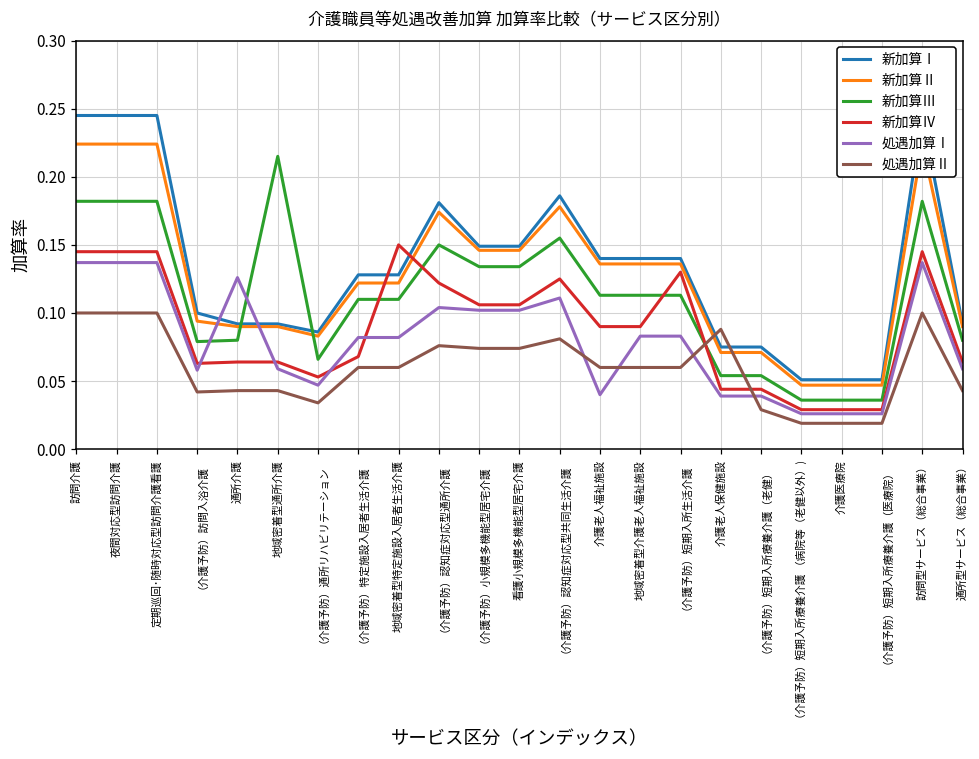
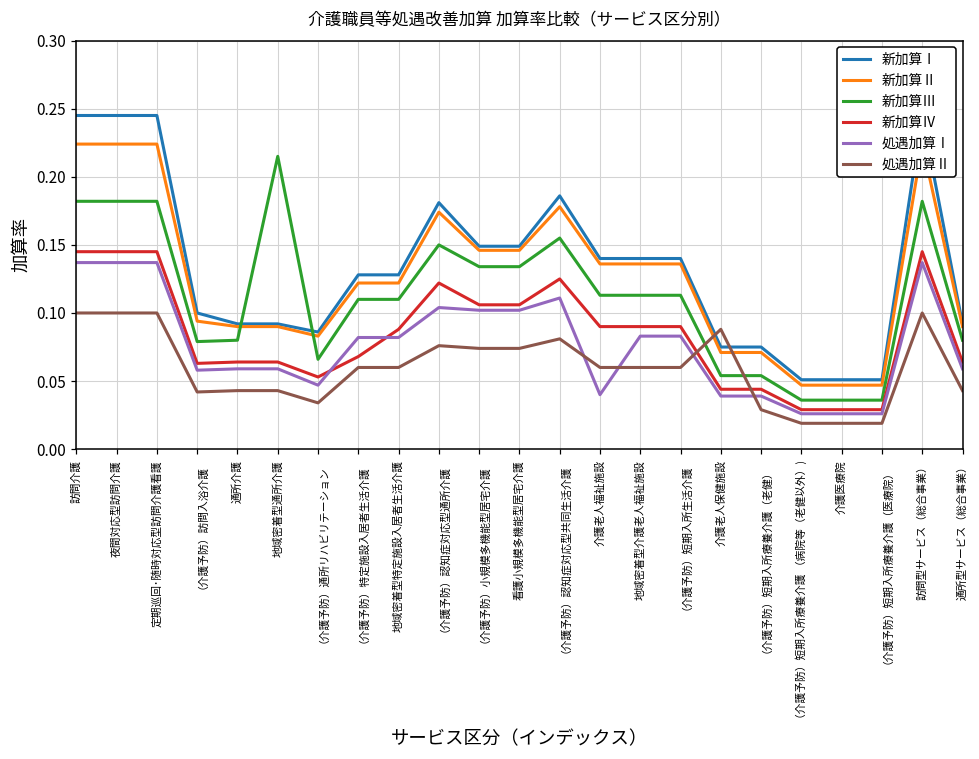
  {
    "新加算Ⅰ": {
      "訪問介護": 0.245,
      "夜間対応型訪問介護": 0.245,
      "定期巡回･随時対応型訪問介護看護": 0.245,
      "（介護予防）訪問入浴介護": 0.100,
      "（介護予防）通所リハビリテーション": 0.086,
      "（介護予防）特定施設入居者生活介護": 0.128,
      "地域密着型特定施設入居者生活介護": 0.128,
      "（介護予防）認知症対応型通所介護": 0.181,
      "（介護予防）小規模多機能型居宅介護": 0.149,
      "看護小規模多機能型居宅介護": 0.149,
      "（介護予防）認知症対応型共同生活介護": 0.186,
      "介護老人福祉施設": 0.140,
      "地域密着型介護老人福祉施設": 0.140,
      "（介護予防）短期入所生活介護": 0.140,
      "介護老人保健施設": 0.075,
      "（介護予防）短期入所療養介護（老健）": 0.075,
      "（介護予防）短期入所療養介護 （病院等（老健以外）)": 0.051,
      "介護医療院": 0.051,
      "（介護予防）短期入所療養介護（医療院）": 0.051
    },
    "新加算Ⅱ": {
      "訪問介護": 0.224,
      "夜間対応型訪問介護": 0.224,
      "定期巡回･随時対応型訪問介護看護": 0.224,
      "（介護予防）訪問入浴介護": 0.094,
      "（介護予防）通所リハビリテーション": 0.083,
      "（介護予防）特定施設入居者生活介護": 0.122,
      "地域密着型特定施設入居者生活介護": 0.122,
      "（介護予防）認知症対応型通所介護": 0.174,
      "（介護予防）小規模多機能型居宅介護": 0.146,
      "看護小規模多機能型居宅介護": 0.146,
      "（介護予防）認知症対応型共同生活介護": 0.178,
      "介護老人福祉施設": 0.136,
      "地域密着型介護老人福祉施設": 0.136,
      "（介護予防）短期入所生活介護": 0.136,
      "介護老人保健施設": 0.071,
      "（介護予防）短期入所療養介護（老健）": 0.071,
      "（介護予防）短期入所療養介護 （病院等（老健以外）)": 0.047,
      "介護医療院": 0.047,
      "（介護予防）短期入所療養介護（医療院）": 0.047
    },
    "新加算Ⅲ": {
      "訪問介護": 0.182,
      "夜間対応型訪問介護": 0.182,
      "定期巡回･随時対応型訪問介護看護": 0.182,
      "（介護予防）訪問入浴介護": 0.079,
      "通所介護": 0.080,
      "地域密着型通所介護": 0.215,
      "（介護予防）通所リハビリテーション": 0.066,
      "（介護予防）特定施設入居者生活介護": 0.110,
      "地域密着型特定施設入居者生活介護": 0.110,
      "（介護予防）認知症対応型通所介護": 0.150,
      "（介護予防）小規模多機能型居宅介護": 0.134,
      "看護小規模多機能型居宅介護": 0.134,
      "（介護予防）認知症対応型共同生活介護": 0.155,
      "介護老人福祉施設": 0.113,
      "地域密着型介護老人福祉施設": 0.113,
      "（介護予防）短期入所生活介護": 0.113,
      "介護老人保健施設": 0.054,
      "（介護予防）短期入所療養介護（老健）": 0.054,
      "（介護予防）短期入所療養介護 （病院等（老健以外）)": 0.036,
      "介護医療院": 0.036,
      "（介護予防）短期入所療養介護（医療院）": 0.036,
      "訪問型サービス（総合事業）": 0.182,
      "通所型サービス（総合事業）": 0.080
    },
    "新加算Ⅳ": {
      "訪問介護": 0.145,
      "夜間対応型訪問介護": 0.145,
      "定期巡回･随時対応型訪問介護看護": 0.145,
      "（介護予防）訪問入浴介護": 0.063,
      "通所介護": 0.064,
      "地域密着型通所介護": 0.064,
      "（介護予防）通所リハビリテーション": 0.053,
      "（介護予防）特定施設入居者生活介護": 0.068,
-     "地域密着型特定施設入居者生活介護": 0.150,
+     "地域密着型特定施設入居者生活介護": 0.088,
      "（介護予防）認知症対応型通所介護": 0.122,
      "（介護予防）小規模多機能型居宅介護": 0.106,
      "看護小規模多機能型居宅介護": 0.106,
      "（介護予防）認知症対応型共同生活介護": 0.125,
      "介護老人福祉施設": 0.090,
      "地域密着型介護老人福祉施設": 0.090,
-     "（介護予防）短期入所生活介護": 0.13,
+     "（介護予防）短期入所生活介護": 0.09,
      "介護老人保健施設": 0.044,
      "（介護予防）短期入所療養介護（老健）": 0.044,
      "（介護予防）短期入所療養介護 （病院等（老健以外）)": 0.029,
      "介護医療院": 0.029,
      "（介護予防）短期入所療養介護（医療院）": 0.029,
      "訪問型サービス（総合事業）": 0.145,
      "通所型サービス（総合事業）": 0.064
    },
    "処遇加算Ⅰ": {
      "訪問介護": 0.137,
      "夜間対応型訪問介護": 0.137,
      "定期巡回･随時対応型訪問介護看護": 0.137,
      "（介護予防）訪問入浴介護": 0.058,
-     "通所介護": 0.126,
+     "通所介護": 0.059,
      "地域密着型通所介護": 0.059,
      "（介護予防）通所リハビリテーション": 0.047,
      "（介護予防）特定施設入居者生活介護": 0.082,
      "地域密着型特定施設入居者生活介護": 0.082,
      "（介護予防）認知症対応型通所介護": 0.104,
      "（介護予防）小規模多機能型居宅介護": 0.102,
      "看護小規模多機能型居宅介護": 0.102,
      "（介護予防）認知症対応型共同生活介護": 0.111,
      "介護老人福祉施設": 0.040,
      "地域密着型介護老人福祉施設": 0.083,
      "（介護予防）短期入所生活介護": 0.083,
      "介護老人保健施設": 0.039,
      "（介護予防）短期入所療養介護（老健）": 0.039,
      "（介護予防）短期入所療養介護 （病院等（老健以外）)": 0.026,
      "介護医療院": 0.026,
      "（介護予防）短期入所療養介護（医療院）": 0.026,
      "訪問型サービス（総合事業）": 0.137,
      "通所型サービス（総合事業）": 0.059
    },
    "処遇加算Ⅱ": {
      "訪問介護": 0.100,
      "夜間対応型訪問介護": 0.100,
      "定期巡回･随時対応型訪問介護看護": 0.100,
      "（介護予防）訪問入浴介護": 0.042,
      "通所介護": 0.043,
      "地域密着型通所介護": 0.043,
      "（介護予防）通所リハビリテーション": 0.034,
      "（介護予防）特定施設入居者生活介護": 0.060,
      "地域密着型特定施設入居者生活介護": 0.060,
      "（介護予防）認知症対応型通所介護": 0.076,
      "（介護予防）小規模多機能型居宅介護": 0.074,
      "看護小規模多機能型居宅介護": 0.074,
      "（介護予防）認知症対応型共同生活介護": 0.081,
      "介護老人福祉施設": 0.060,
      "地域密着型介護老人福祉施設": 0.060,
      "（介護予防）短期入所生活介護": 0.060,
      "介護老人保健施設": 0.088,
      "（介護予防）短期入所療養介護（老健）": 0.029,
      "（介護予防）短期入所療養介護 （病院等（老健以外）)": 0.019,
      "介護医療院": 0.019,
      "（介護予防）短期入所療養介護（医療院）": 0.019,
      "訪問型サービス（総合事業）": 0.100,
      "通所型サービス（総合事業）": 0.043
    }
  }
